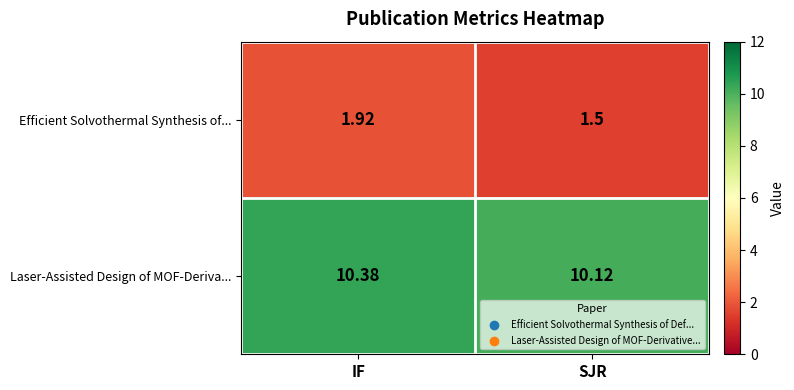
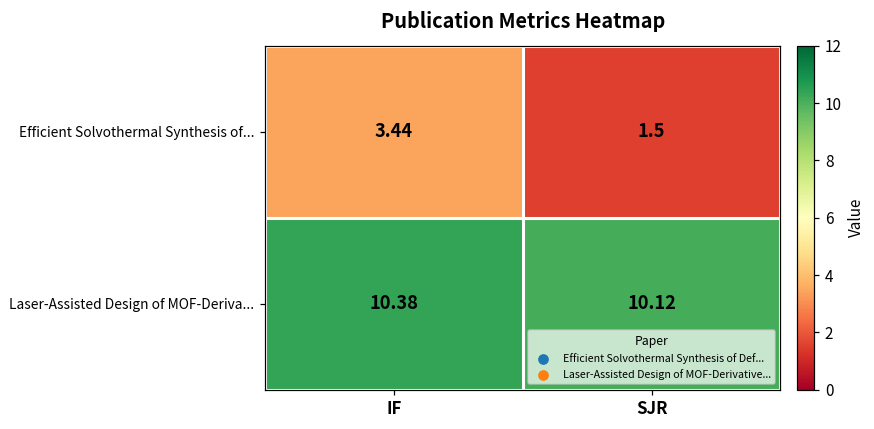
  {
    "Efficient Solvothermal Synthesis of...": {
-     "IF": 1.92,
+     "IF": 3.44,
      "SJR": 1.5
    },
    "Laser-Assisted Design of MOF-Deriva...": {
      "IF": 10.38,
      "SJR": 10.12
    }
  }
